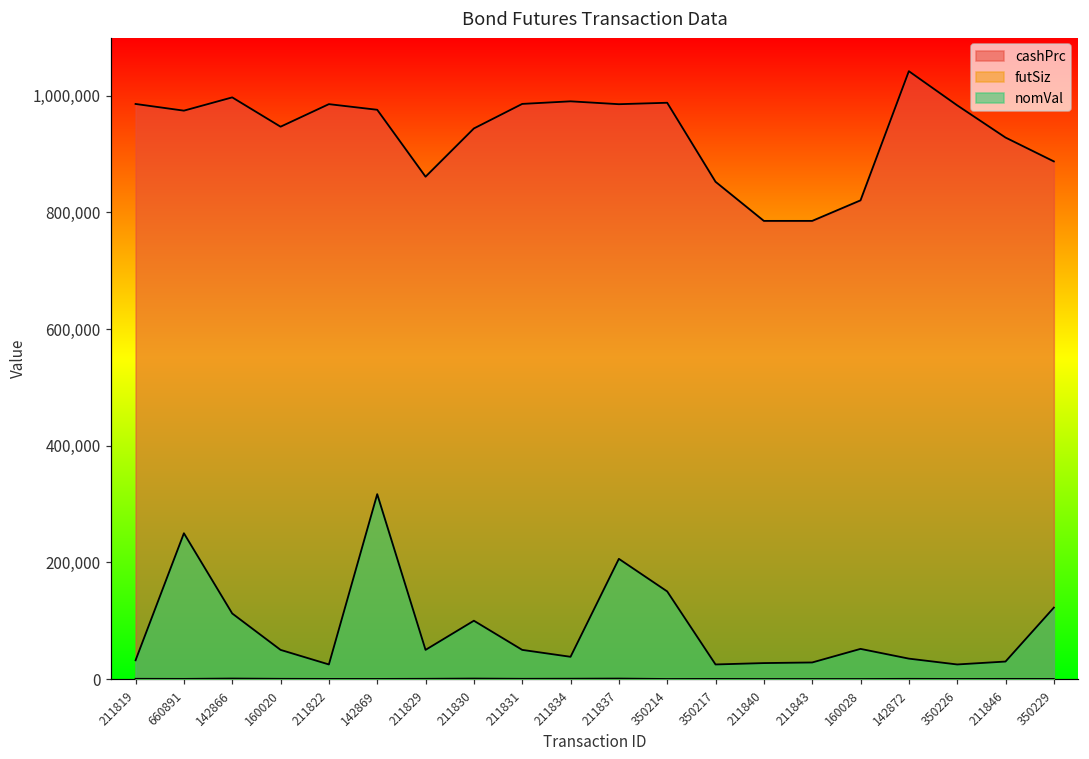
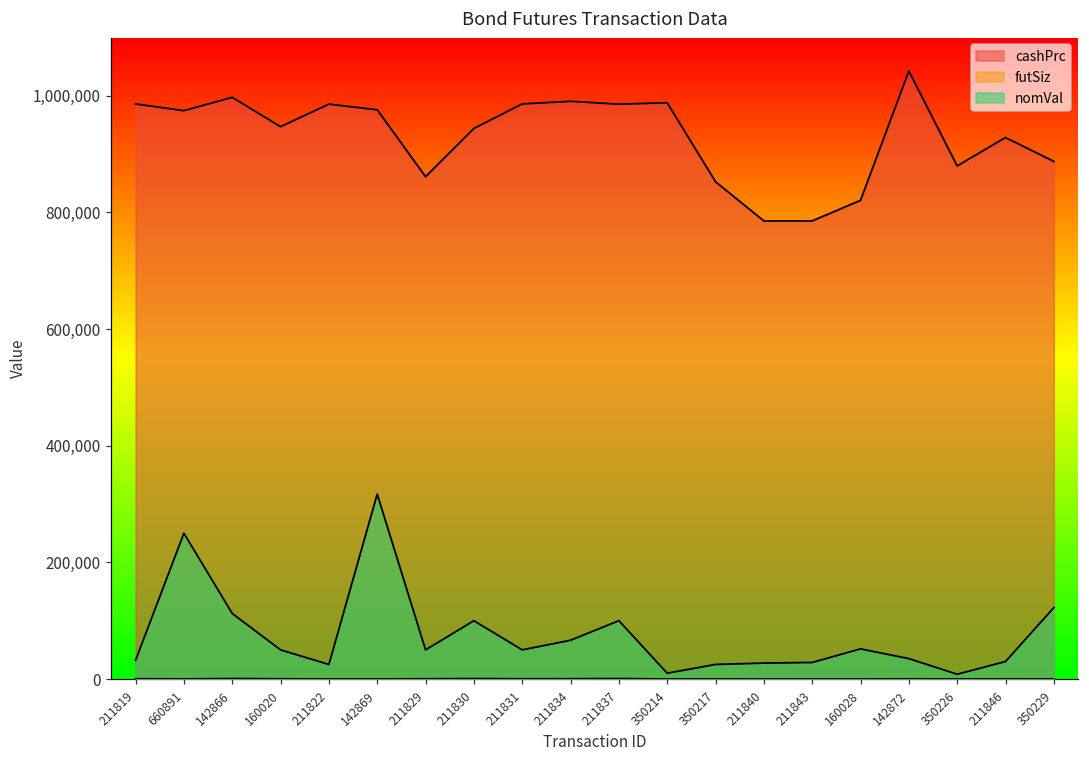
  {
    "cashPrc": {
      "211819": "990,000",
      "660891": "970,000",
      "142866": "1,000,000",
      "160020": "950,000",
      "211822": "990,000",
      "142869": "980,000",
      "211829": "860,000",
      "211830": "940,000",
      "211831": "990,000",
      "211834": "990,000",
      "211837": "990,000",
      "350214": "990,000",
      "350217": "850,000",
      "211840": "790,000",
      "211843": "790,000",
      "160028": "820,000",
      "142872": "1,040,000",
-     "350226": "980,000",
+     "350226": "880,000",
      "211846": "930,000",
      "350229": "890,000"
    },
    "futSiz": {
      "211819": "0",
      "660891": "0",
      "142866": "0",
      "160020": "0",
      "211822": "0",
      "142869": "0",
      "211829": "0",
      "211830": "0",
      "211831": "0",
      "211834": "0",
      "211837": "0",
      "350214": "0",
      "350217": "0",
      "211840": "0",
      "211843": "0",
      "160028": "0",
      "142872": "0",
      "350226": "0",
      "211846": "0",
      "350229": "0"
    },
    "nomVal": {
      "211819": "30,000",
      "660891": "250,000",
      "142866": "110,000",
      "160020": "50,000",
      "211822": "30,000",
      "142869": "320,000",
      "211829": "50,000",
      "211830": "100,000",
      "211831": "50,000",
-     "211834": "40,000",
-     "211837": "210,000",
-     "350214": "150,000",
+     "211834": "70,000",
+     "211837": "100,000",
+     "350214": "10,000",
      "350217": "30,000",
      "211840": "30,000",
      "211843": "30,000",
      "160028": "50,000",
      "142872": "40,000",
-     "350226": "30,000",
+     "350226": "10,000",
      "211846": "30,000",
      "350229": "120,000"
    }
  }
